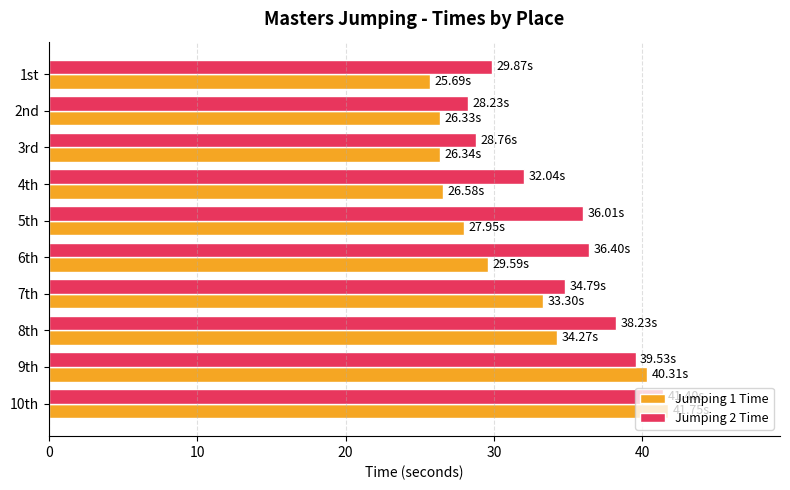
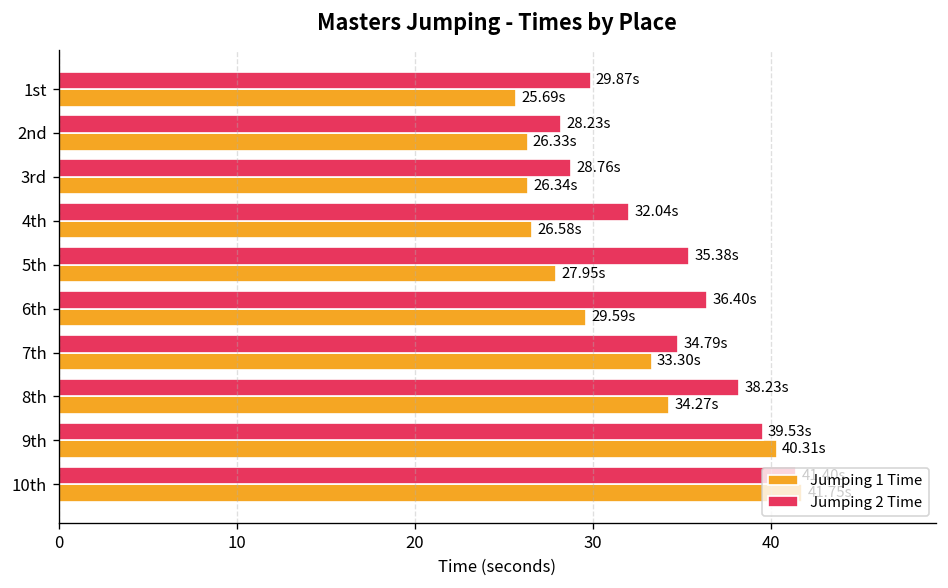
  {
    "Jumping 1 Time": {
      "1st": "25.69s",
      "2nd": "26.33s",
      "3rd": "26.34s",
      "4th": "26.58s",
      "5th": "27.95s",
      "6th": "29.59s",
      "7th": "33.30s",
      "8th": "34.27s",
      "9th": "40.31s"
    },
    "Jumping 2 Time": {
      "1st": "29.87s",
      "2nd": "28.23s",
      "3rd": "28.76s",
      "4th": "32.04s",
-     "5th": "36.01s",
+     "5th": "35.38s",
      "6th": "36.40s",
      "7th": "34.79s",
      "8th": "38.23s",
      "9th": "39.53s"
    }
  }
